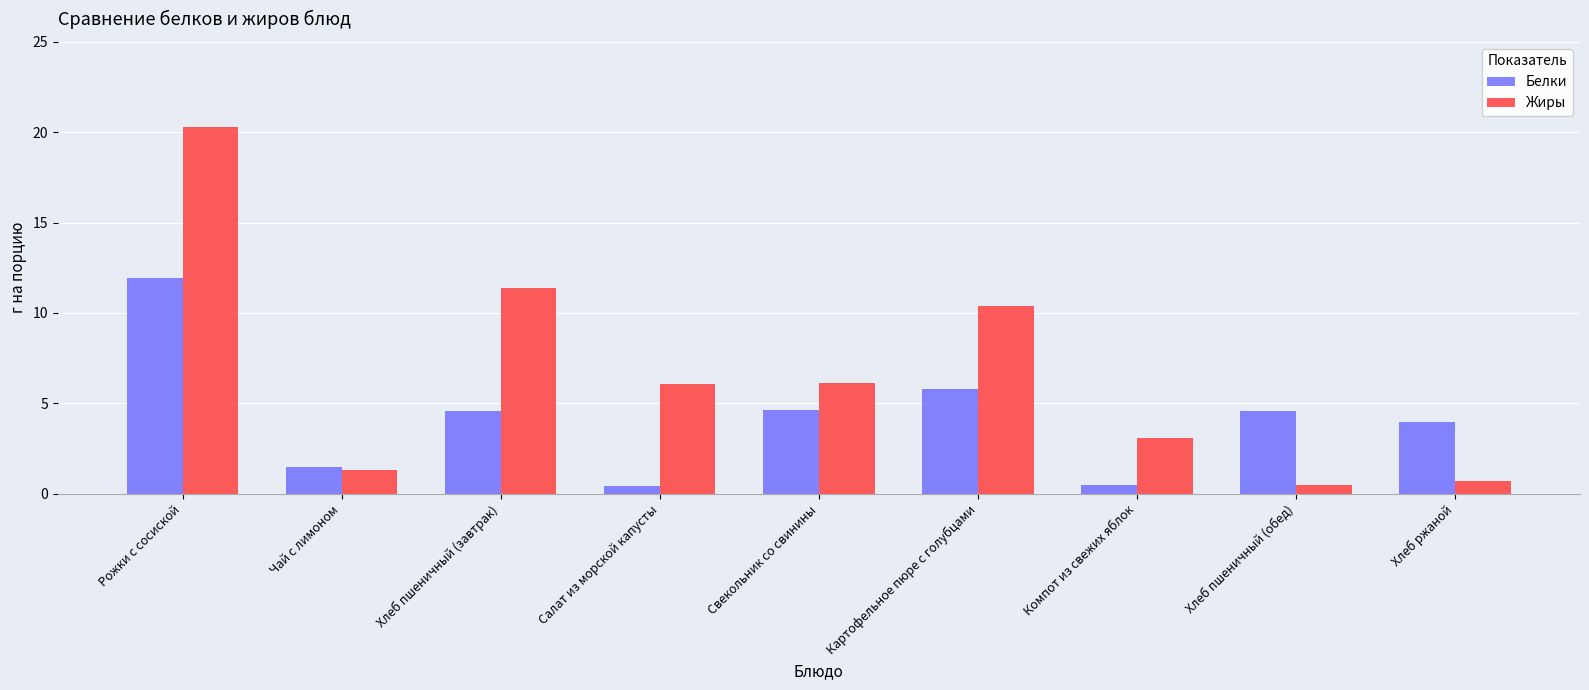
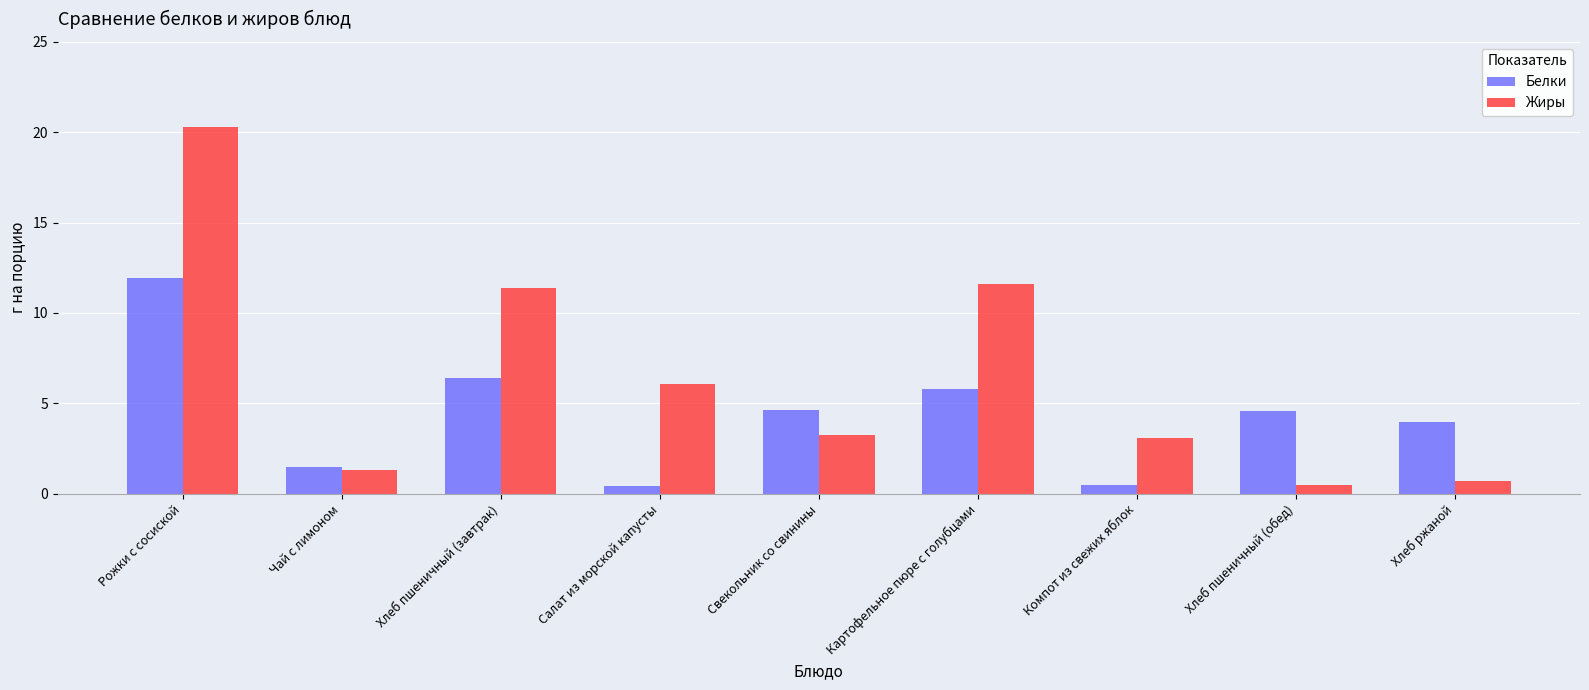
  {
    "Белки": {
      "Рожки с сосиской": 12.0,
      "Чай с лимоном": 1.5,
-     "Хлеб пшеничный (завтрак)": 4.6,
+     "Хлеб пшеничный (завтрак)": 6.4,
      "Салат из морской капусты": 0.4,
      "Свекольник со свинины": 4.6,
      "Картофельное пюре с голубцами": 5.8,
      "Компот из свежих яблок": 0.5,
      "Хлеб пшеничный (обед)": 4.6,
      "Хлеб ржаной": 4.0
    },
    "Жиры": {
      "Рожки с сосиской": 20.3,
      "Чай с лимоном": 1.3,
      "Хлеб пшеничный (завтрак)": 11.4,
      "Салат из морской капусты": 6.1,
-     "Свекольник со свинины": 6.1,
-     "Картофельное пюре с голубцами": 10.4,
+     "Свекольник со свинины": 3.3,
+     "Картофельное пюре с голубцами": 11.6,
      "Компот из свежих яблок": 3.1,
      "Хлеб пшеничный (обед)": 0.5,
      "Хлеб ржаной": 0.7
    }
  }
